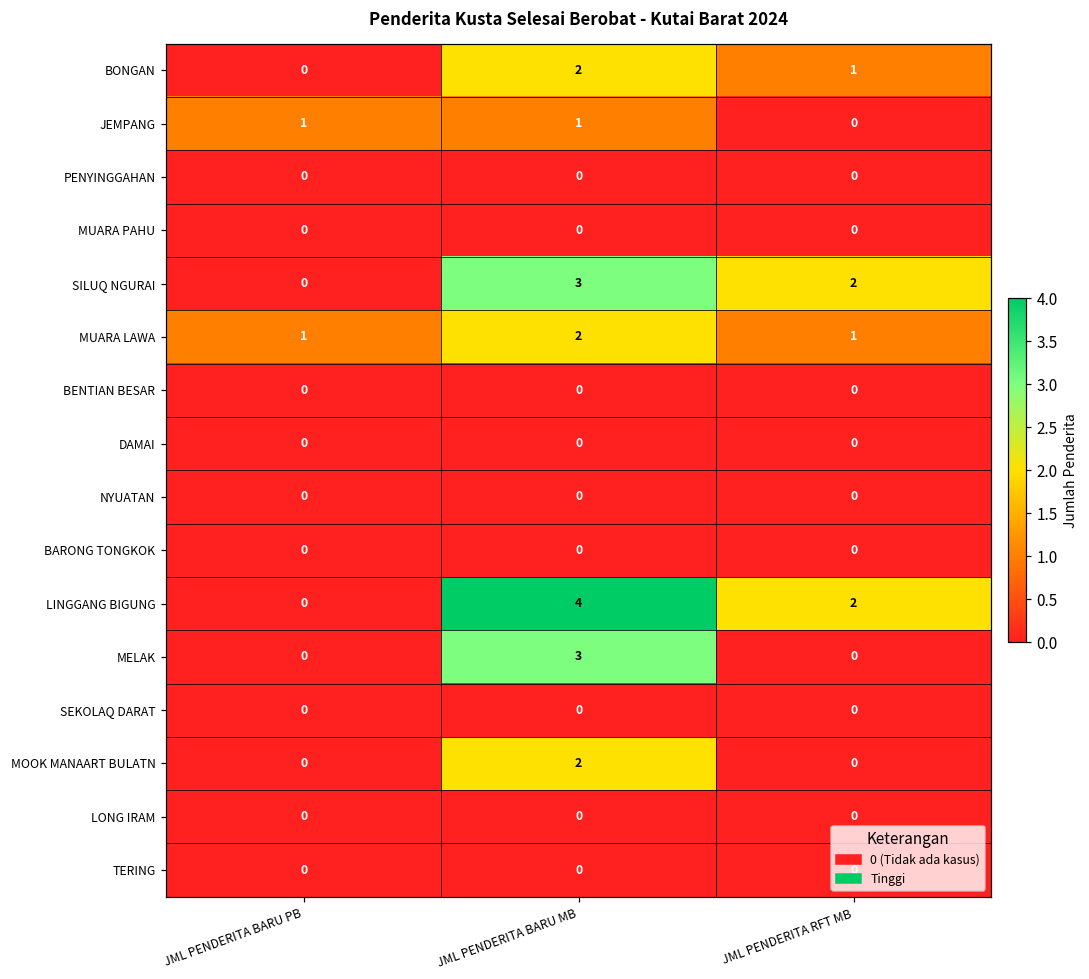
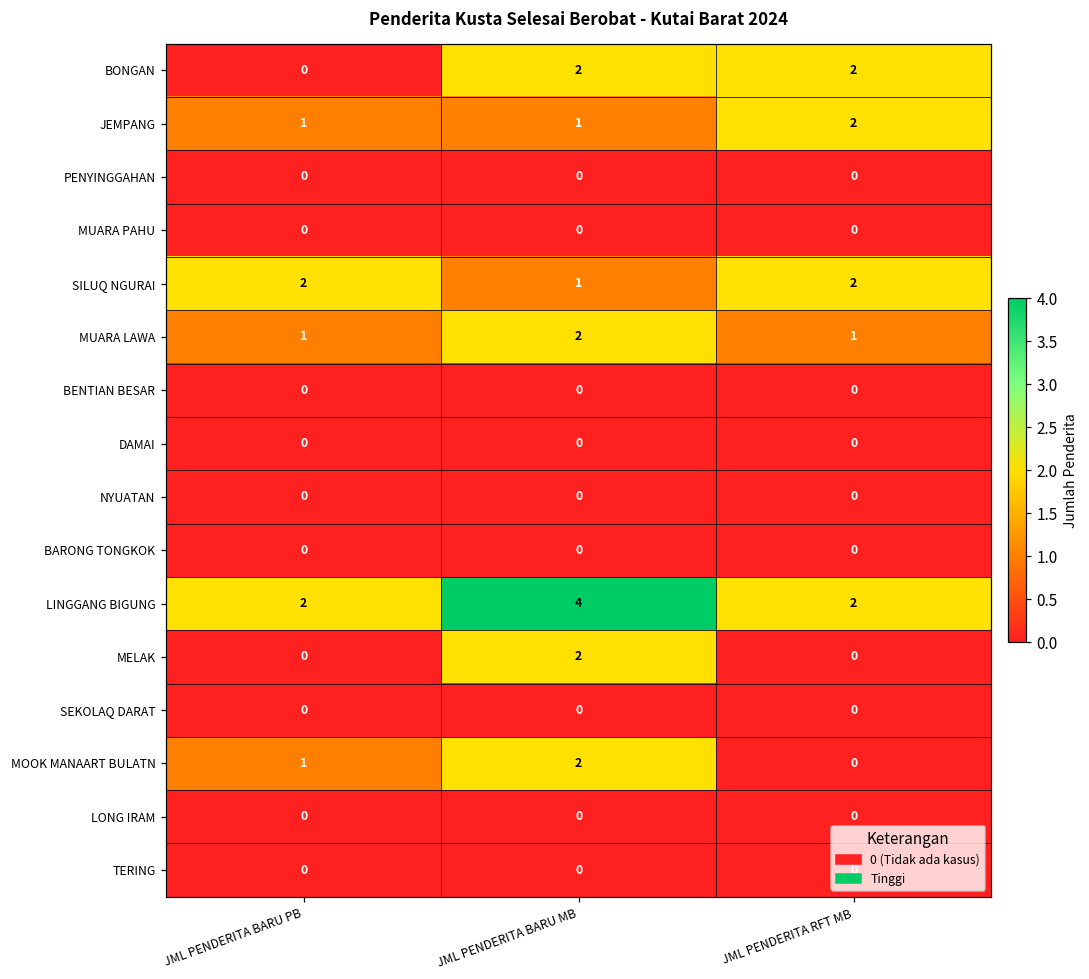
  {
    "BONGAN": {
      "JML PENDERITA BARU PB": 0,
      "JML PENDERITA BARU MB": 2,
-     "JML PENDERITA RFT MB": 1
+     "JML PENDERITA RFT MB": 2
    },
    "JEMPANG": {
      "JML PENDERITA BARU PB": 1,
      "JML PENDERITA BARU MB": 1,
-     "JML PENDERITA RFT MB": 0
+     "JML PENDERITA RFT MB": 2
    },
    "PENYINGGAHAN": {
      "JML PENDERITA BARU PB": 0,
      "JML PENDERITA BARU MB": 0,
      "JML PENDERITA RFT MB": 0
    },
    "MUARA PAHU": {
      "JML PENDERITA BARU PB": 0,
      "JML PENDERITA BARU MB": 0,
      "JML PENDERITA RFT MB": 0
    },
    "SILUQ NGURAI": {
-     "JML PENDERITA BARU PB": 0,
-     "JML PENDERITA BARU MB": 3,
+     "JML PENDERITA BARU PB": 2,
+     "JML PENDERITA BARU MB": 1,
      "JML PENDERITA RFT MB": 2
    },
    "MUARA LAWA": {
      "JML PENDERITA BARU PB": 1,
      "JML PENDERITA BARU MB": 2,
      "JML PENDERITA RFT MB": 1
    },
    "BENTIAN BESAR": {
      "JML PENDERITA BARU PB": 0,
      "JML PENDERITA BARU MB": 0,
      "JML PENDERITA RFT MB": 0
    },
    "DAMAI": {
      "JML PENDERITA BARU PB": 0,
      "JML PENDERITA BARU MB": 0,
      "JML PENDERITA RFT MB": 0
    },
    "NYUATAN": {
      "JML PENDERITA BARU PB": 0,
      "JML PENDERITA BARU MB": 0,
      "JML PENDERITA RFT MB": 0
    },
    "BARONG TONGKOK": {
      "JML PENDERITA BARU PB": 0,
      "JML PENDERITA BARU MB": 0,
      "JML PENDERITA RFT MB": 0
    },
    "LINGGANG BIGUNG": {
-     "JML PENDERITA BARU PB": 0,
+     "JML PENDERITA BARU PB": 2,
      "JML PENDERITA BARU MB": 4,
      "JML PENDERITA RFT MB": 2
    },
    "MELAK": {
      "JML PENDERITA BARU PB": 0,
-     "JML PENDERITA BARU MB": 3,
+     "JML PENDERITA BARU MB": 2,
      "JML PENDERITA RFT MB": 0
    },
    "SEKOLAQ DARAT": {
      "JML PENDERITA BARU PB": 0,
      "JML PENDERITA BARU MB": 0,
      "JML PENDERITA RFT MB": 0
    },
    "MOOK MANAART BULATN": {
-     "JML PENDERITA BARU PB": 0,
+     "JML PENDERITA BARU PB": 1,
      "JML PENDERITA BARU MB": 2,
      "JML PENDERITA RFT MB": 0
    },
    "LONG IRAM": {
      "JML PENDERITA BARU PB": 0,
      "JML PENDERITA BARU MB": 0,
      "JML PENDERITA RFT MB": 0
    },
    "TERING": {
      "JML PENDERITA BARU PB": 0,
      "JML PENDERITA BARU MB": 0
    }
  }
